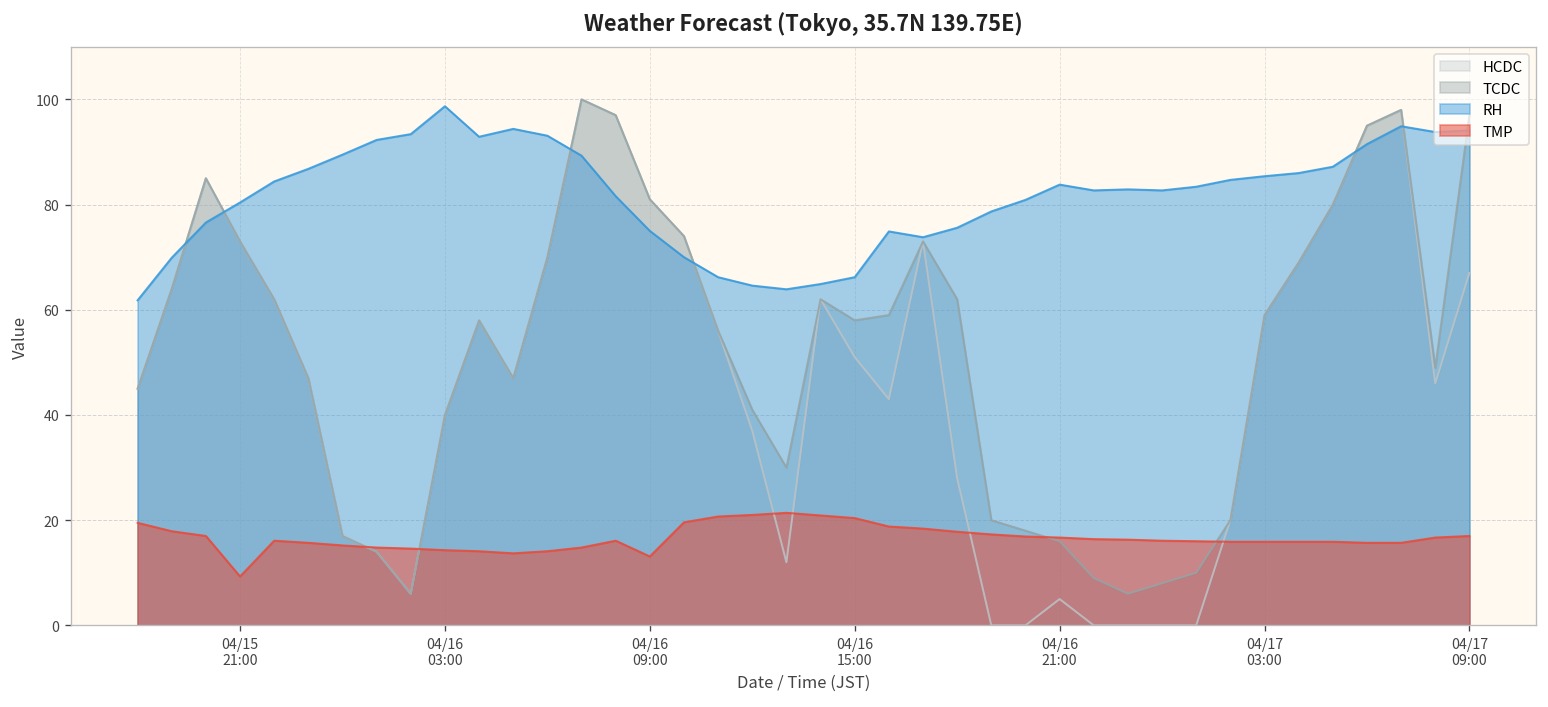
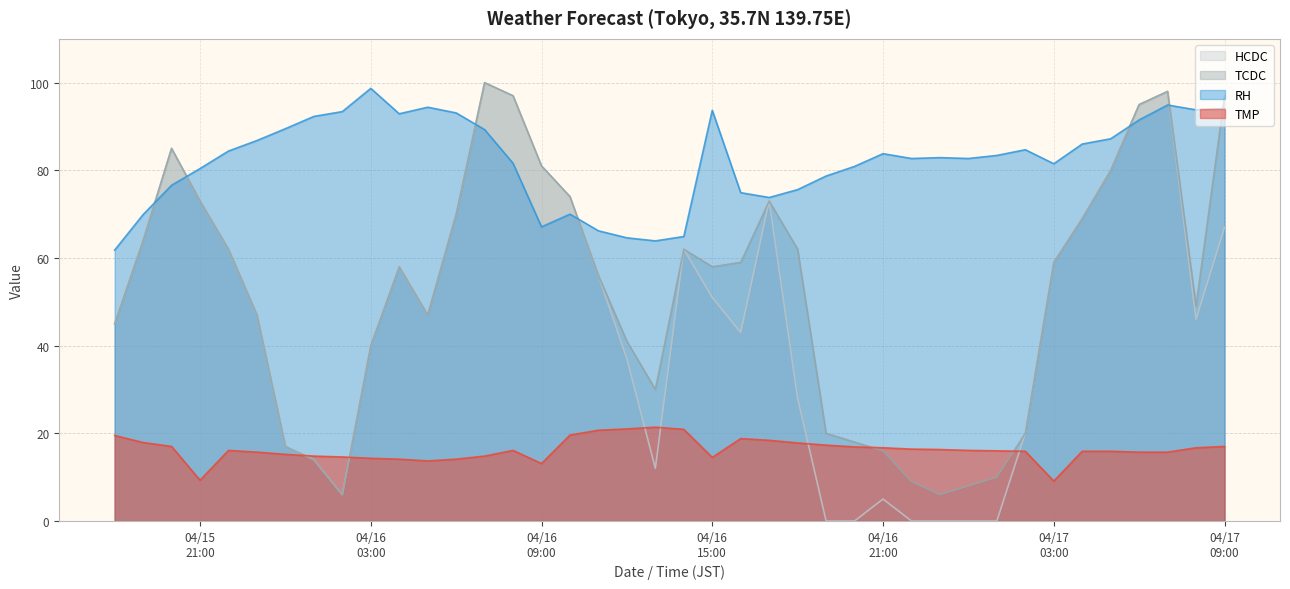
  {
    "RH": {
      "04/15 21:00": 80,
      "04/16 03:00": 99,
-     "04/16 09:00": 75,
-     "04/16 15:00": 66,
+     "04/16 09:00": 67,
+     "04/16 15:00": 94,
      "04/16 21:00": 84,
-     "04/17 03:00": 85
+     "04/17 03:00": 82
    },
    "TMP": {
      "04/15 21:00": 9,
      "04/16 03:00": 14,
      "04/16 09:00": 13,
-     "04/16 15:00": 20,
+     "04/16 15:00": 15,
      "04/16 21:00": 17,
-     "04/17 03:00": 16,
+     "04/17 03:00": 9,
      "04/17 09:00": 17
    }
  }
